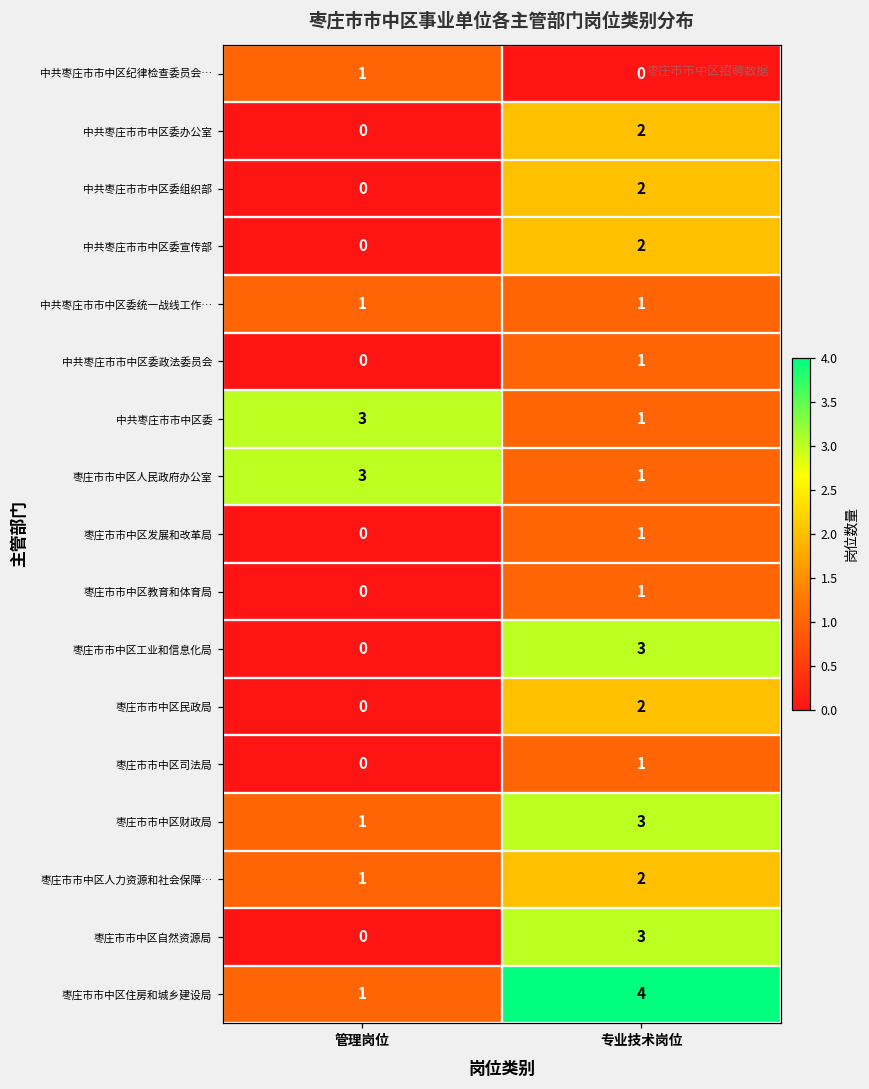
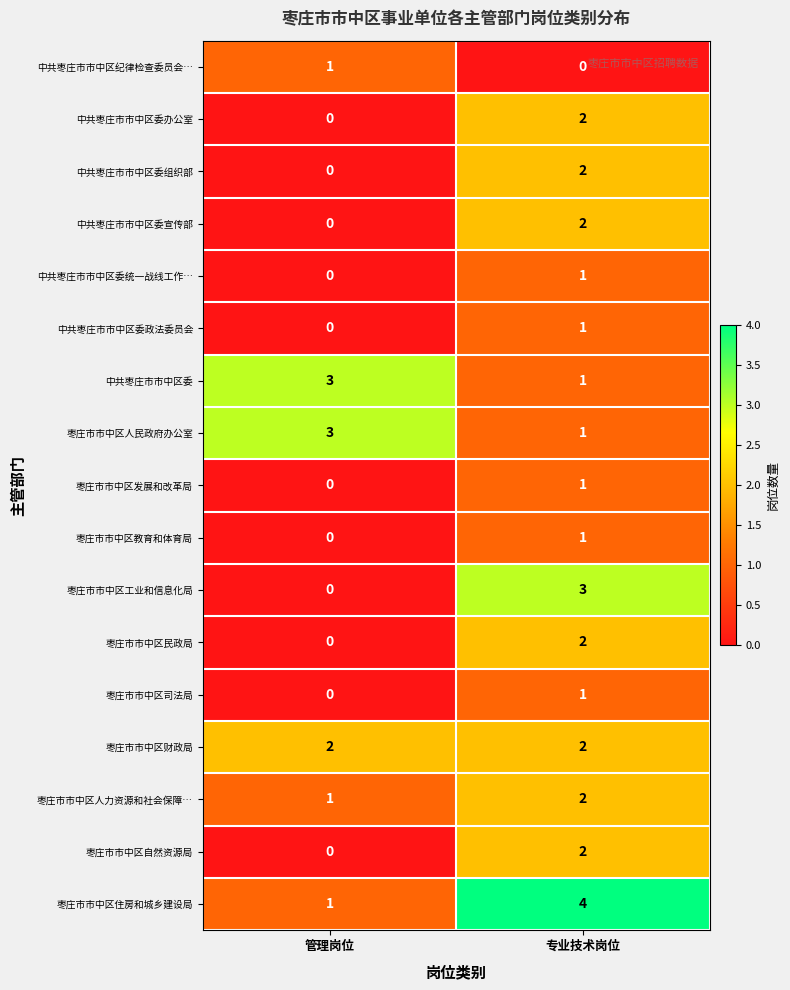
  {
    "中共枣庄市市中区纪律检查委员会…": {
      "管理岗位": 1
    },
    "中共枣庄市市中区委办公室": {
      "管理岗位": 0,
      "专业技术岗位": 2
    },
    "中共枣庄市市中区委组织部": {
      "管理岗位": 0,
      "专业技术岗位": 2
    },
    "中共枣庄市市中区委宣传部": {
      "管理岗位": 0,
      "专业技术岗位": 2
    },
    "中共枣庄市市中区委统一战线工作…": {
-     "管理岗位": 1,
+     "管理岗位": 0,
      "专业技术岗位": 1
    },
    "中共枣庄市市中区委政法委员会": {
      "管理岗位": 0,
      "专业技术岗位": 1
    },
    "中共枣庄市市中区委": {
      "管理岗位": 3,
      "专业技术岗位": 1
    },
    "枣庄市市中区人民政府办公室": {
      "管理岗位": 3,
      "专业技术岗位": 1
    },
    "枣庄市市中区发展和改革局": {
      "管理岗位": 0,
      "专业技术岗位": 1
    },
    "枣庄市市中区教育和体育局": {
      "管理岗位": 0,
      "专业技术岗位": 1
    },
    "枣庄市市中区工业和信息化局": {
      "管理岗位": 0,
      "专业技术岗位": 3
    },
    "枣庄市市中区民政局": {
      "管理岗位": 0,
      "专业技术岗位": 2
    },
    "枣庄市市中区司法局": {
      "管理岗位": 0,
      "专业技术岗位": 1
    },
    "枣庄市市中区财政局": {
-     "管理岗位": 1,
-     "专业技术岗位": 3
+     "管理岗位": 2,
+     "专业技术岗位": 2
    },
    "枣庄市市中区人力资源和社会保障…": {
      "管理岗位": 1,
      "专业技术岗位": 2
    },
    "枣庄市市中区自然资源局": {
      "管理岗位": 0,
-     "专业技术岗位": 3
+     "专业技术岗位": 2
    },
    "枣庄市市中区住房和城乡建设局": {
      "管理岗位": 1,
      "专业技术岗位": 4
    }
  }
